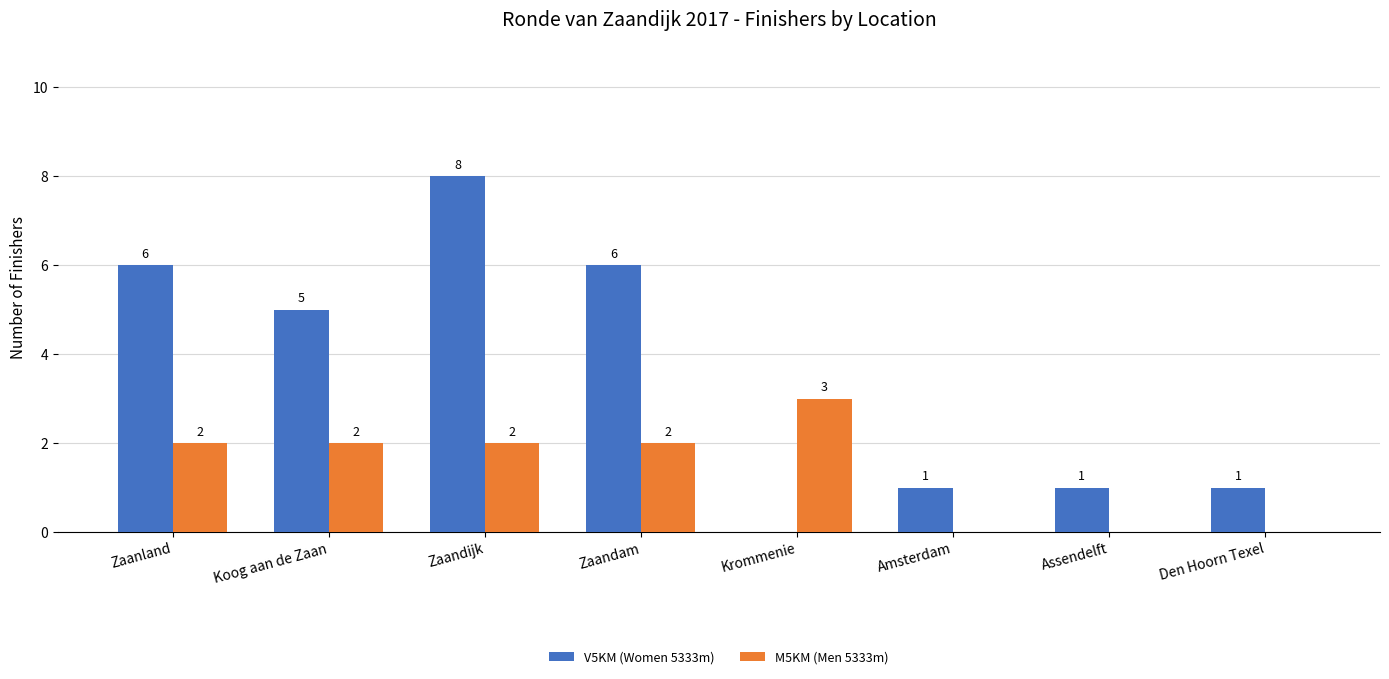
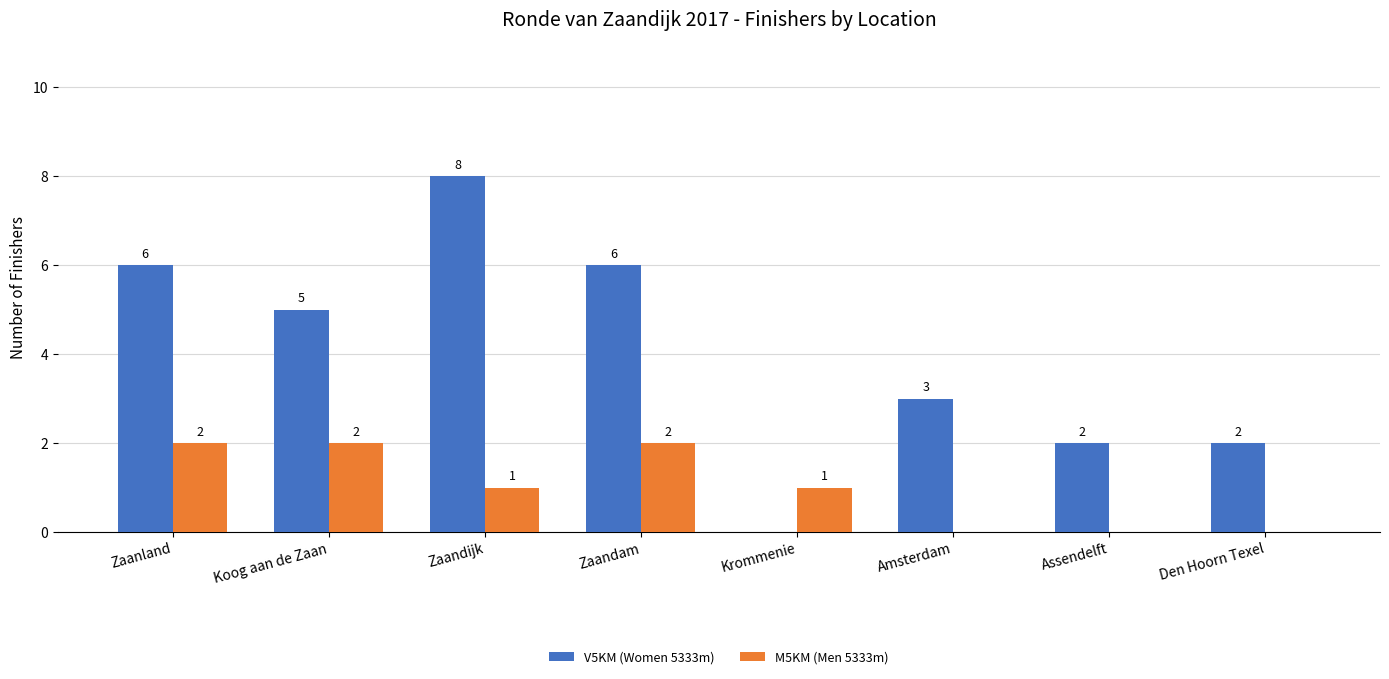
  {
    "V5KM (Women 5333m)": {
      "Zaanland": 6,
      "Koog aan de Zaan": 5,
      "Zaandijk": 8,
      "Zaandam": 6,
-     "Amsterdam": 1,
-     "Assendelft": 1,
-     "Den Hoorn Texel": 1
+     "Amsterdam": 3,
+     "Assendelft": 2,
+     "Den Hoorn Texel": 2
    },
    "M5KM (Men 5333m)": {
      "Zaanland": 2,
      "Koog aan de Zaan": 2,
-     "Zaandijk": 2,
+     "Zaandijk": 1,
      "Zaandam": 2,
-     "Krommenie": 3
+     "Krommenie": 1
    }
  }
